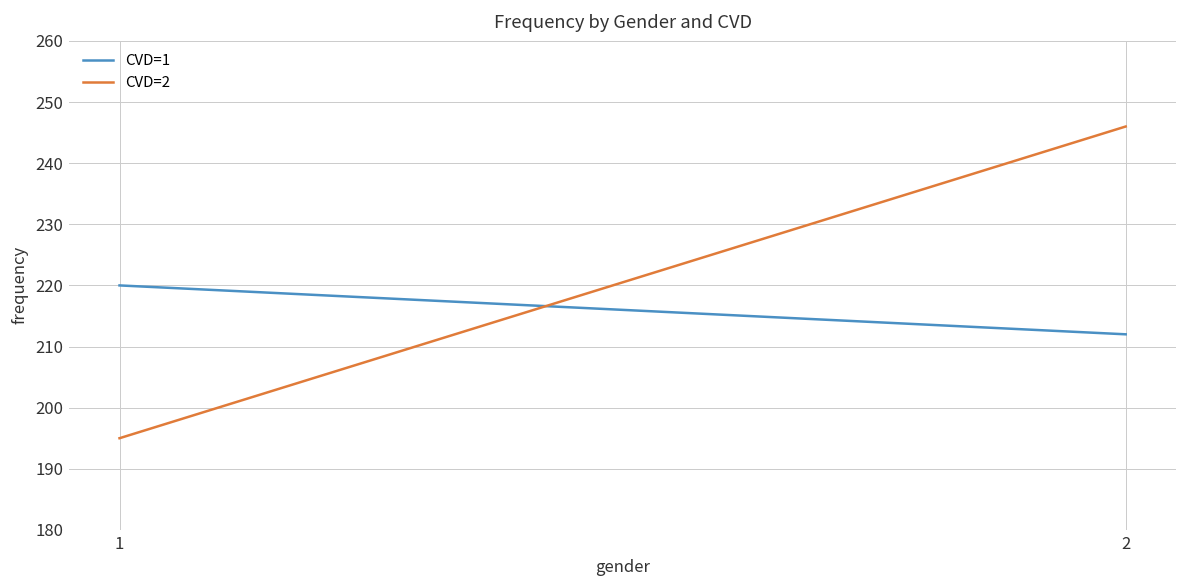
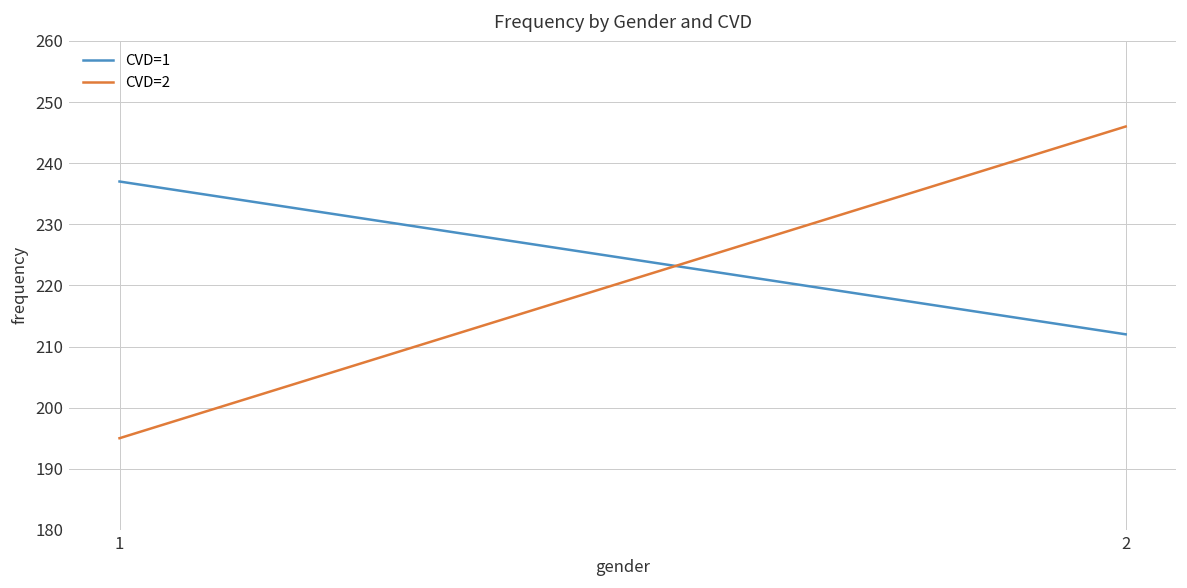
  {
    "CVD=1": {
-     "1": 220,
+     "1": 237,
      "2": 212
    },
    "CVD=2": {
      "1": 195,
      "2": 246
    }
  }
